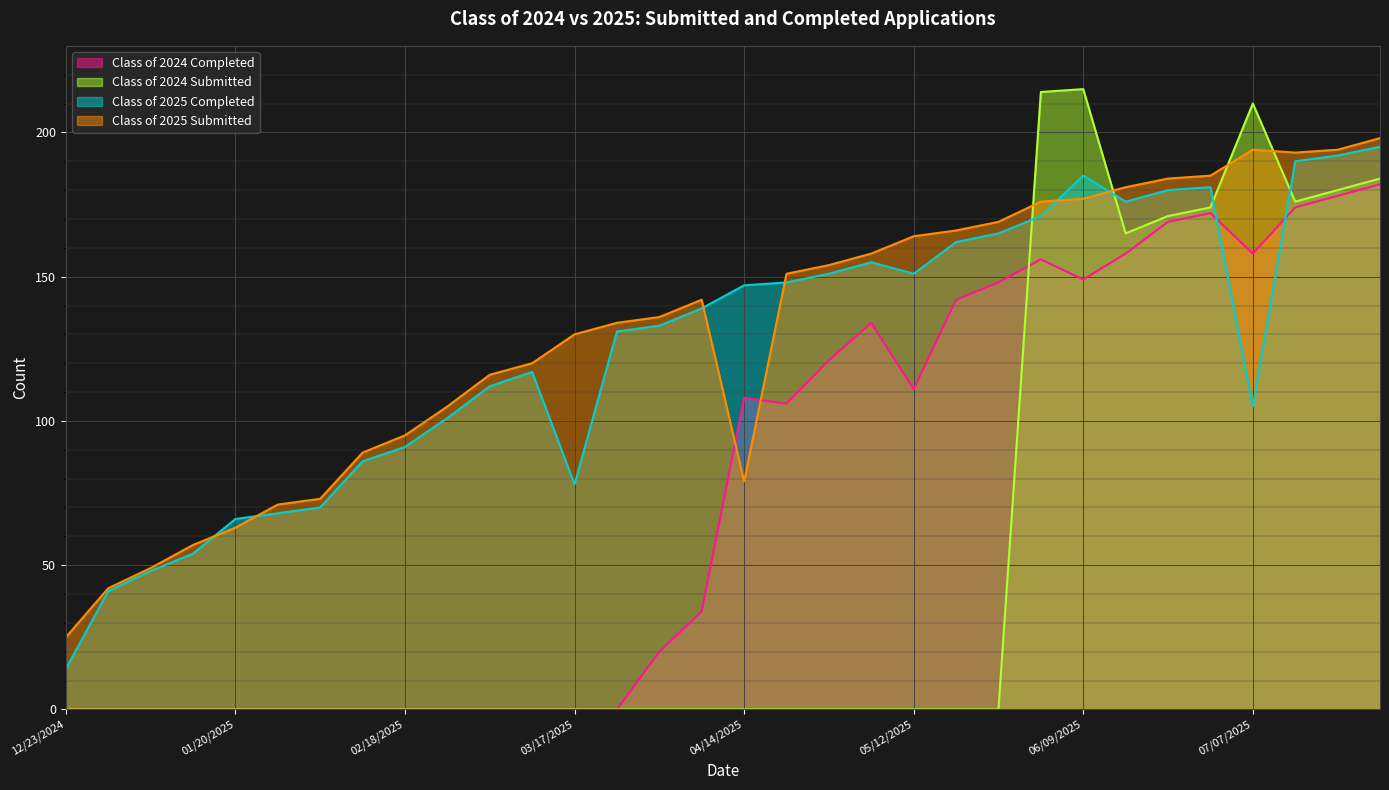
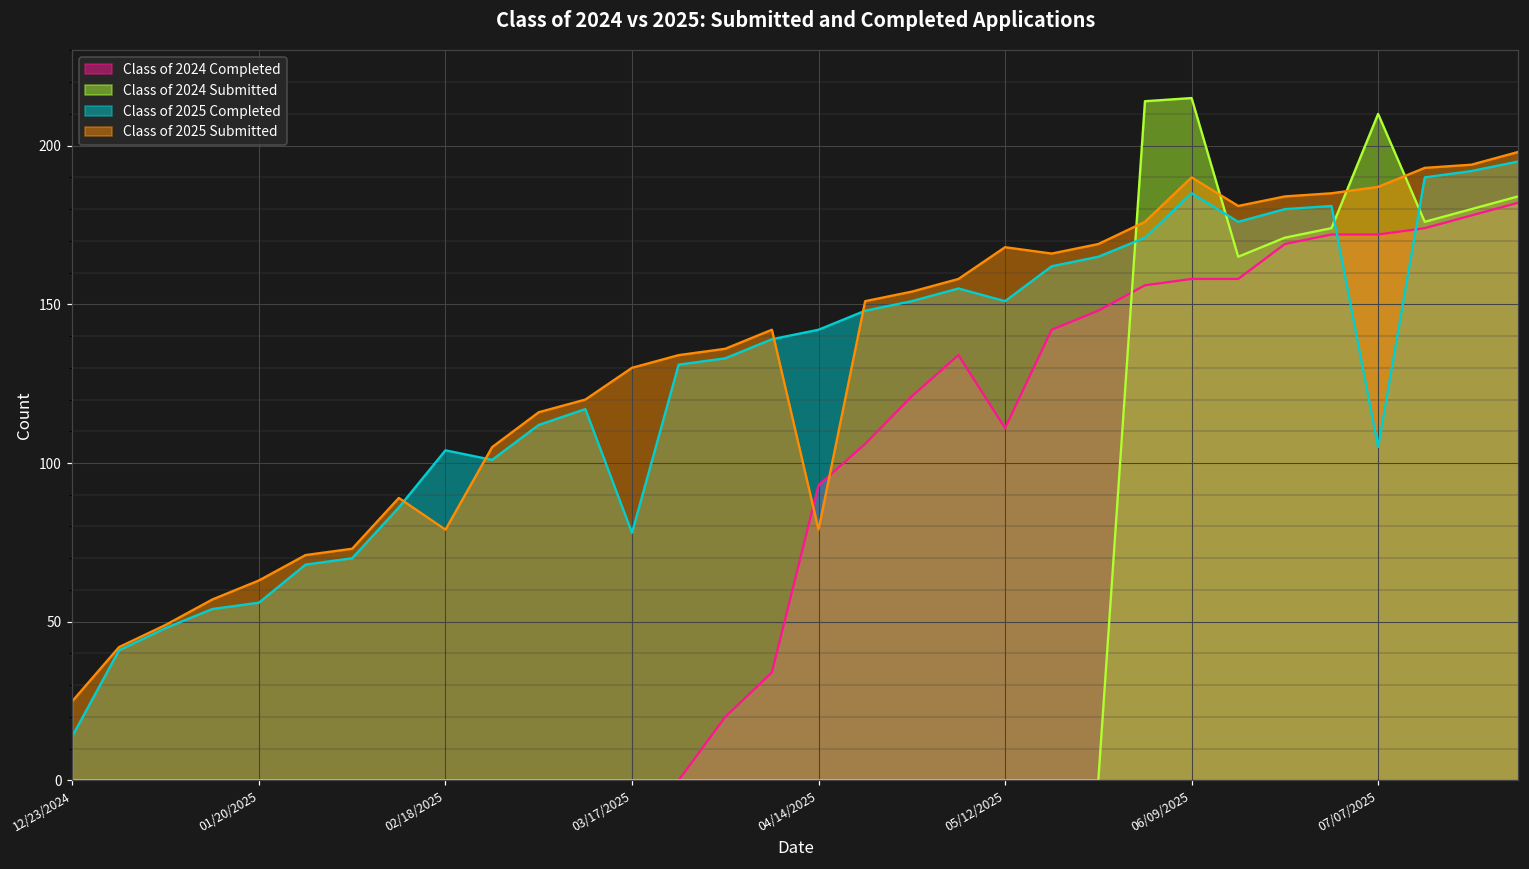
  {
    "Class of 2024 Completed": {
-     "04/14/2025": 108,
+     "04/14/2025": 93,
      "05/12/2025": 111,
-     "06/09/2025": 149,
-     "07/07/2025": 158
+     "06/09/2025": 158,
+     "07/07/2025": 172
    },
    "Class of 2024 Submitted": {
      "04/14/2025": 0,
      "05/12/2025": 0,
      "06/09/2025": 215,
      "07/07/2025": 210
    },
    "Class of 2025 Completed": {
      "12/23/2024": 14,
-     "01/20/2025": 66,
-     "02/18/2025": 91,
+     "01/20/2025": 56,
+     "02/18/2025": 104,
      "03/17/2025": 78,
-     "04/14/2025": 147,
+     "04/14/2025": 142,
      "05/12/2025": 151,
      "06/09/2025": 185,
      "07/07/2025": 105
    },
    "Class of 2025 Submitted": {
      "12/23/2024": 25,
      "01/20/2025": 63,
-     "02/18/2025": 95,
+     "02/18/2025": 79,
      "03/17/2025": 130,
      "04/14/2025": 79,
-     "05/12/2025": 164,
-     "06/09/2025": 177,
-     "07/07/2025": 194
+     "05/12/2025": 168,
+     "06/09/2025": 190,
+     "07/07/2025": 187
    }
  }
